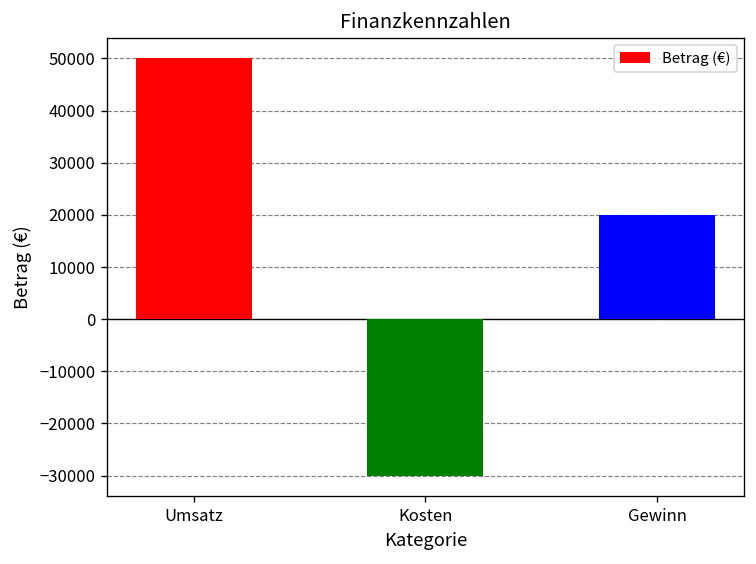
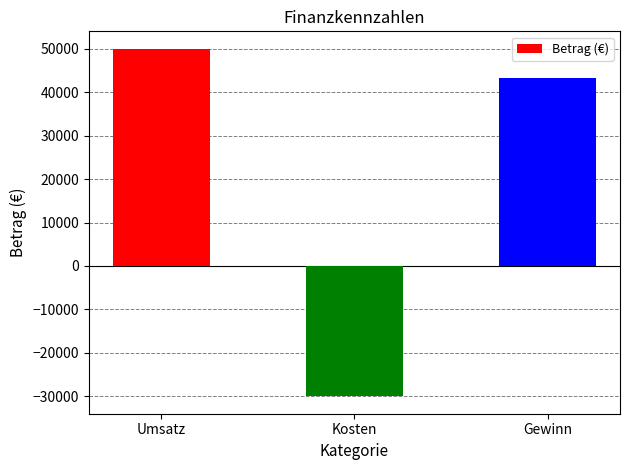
  {
    "Umsatz": 50000,
    "Kosten": -30000,
-   "Gewinn": 20000
+   "Gewinn": 43000
  }
